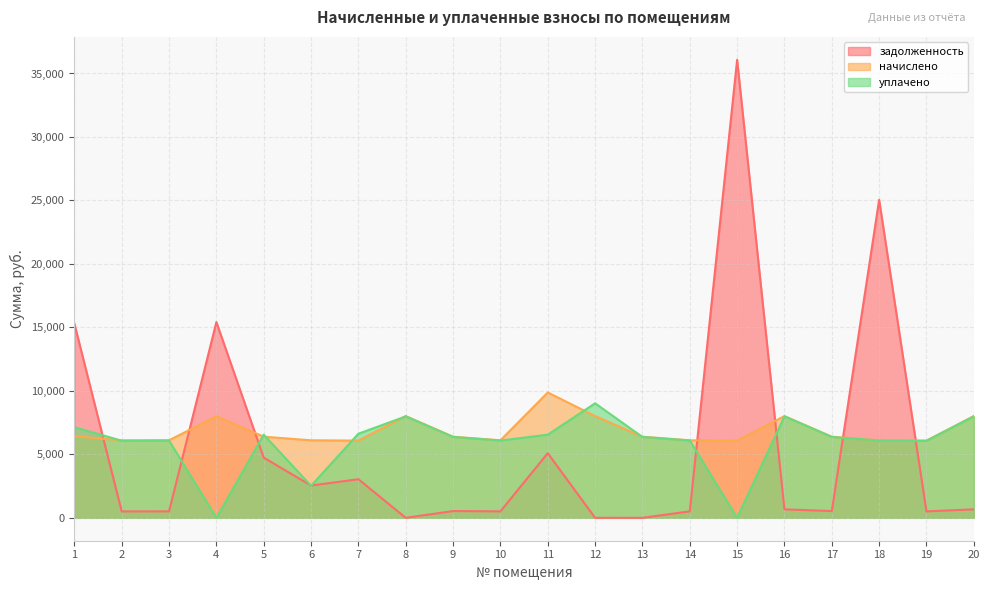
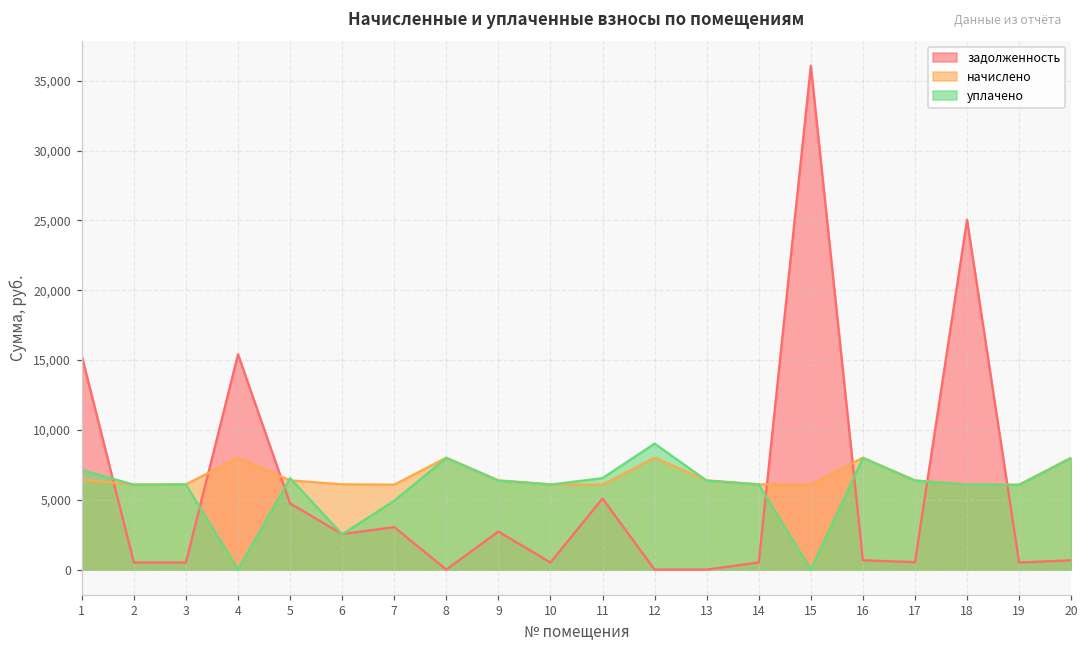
  {
    "задолженность": {
      "1": "15,300",
      "2": "500",
      "3": "500",
      "4": "15,400",
      "5": "4,700",
      "7": "3,000",
      "8": "0",
-     "9": "500",
+     "9": "2,700",
      "10": "500",
      "11": "5,100",
      "12": "0",
      "13": "0",
      "14": "500",
      "15": "36,100",
      "16": "700",
      "17": "500",
      "18": "25,000",
      "19": "500",
      "20": "700"
    },
    "начислено": {
      "1": "6,400",
      "4": "8,000",
      "6": "6,100",
      "7": "6,100",
-     "11": "9,900",
+     "11": "6,100",
      "12": "8,000",
      "15": "6,100"
    },
    "уплачено": {
      "1": "7,100",
      "4": "0",
-     "7": "6,600",
+     "7": "4,900",
      "11": "6,600",
      "12": "9,000",
      "15": "0"
    }
  }
